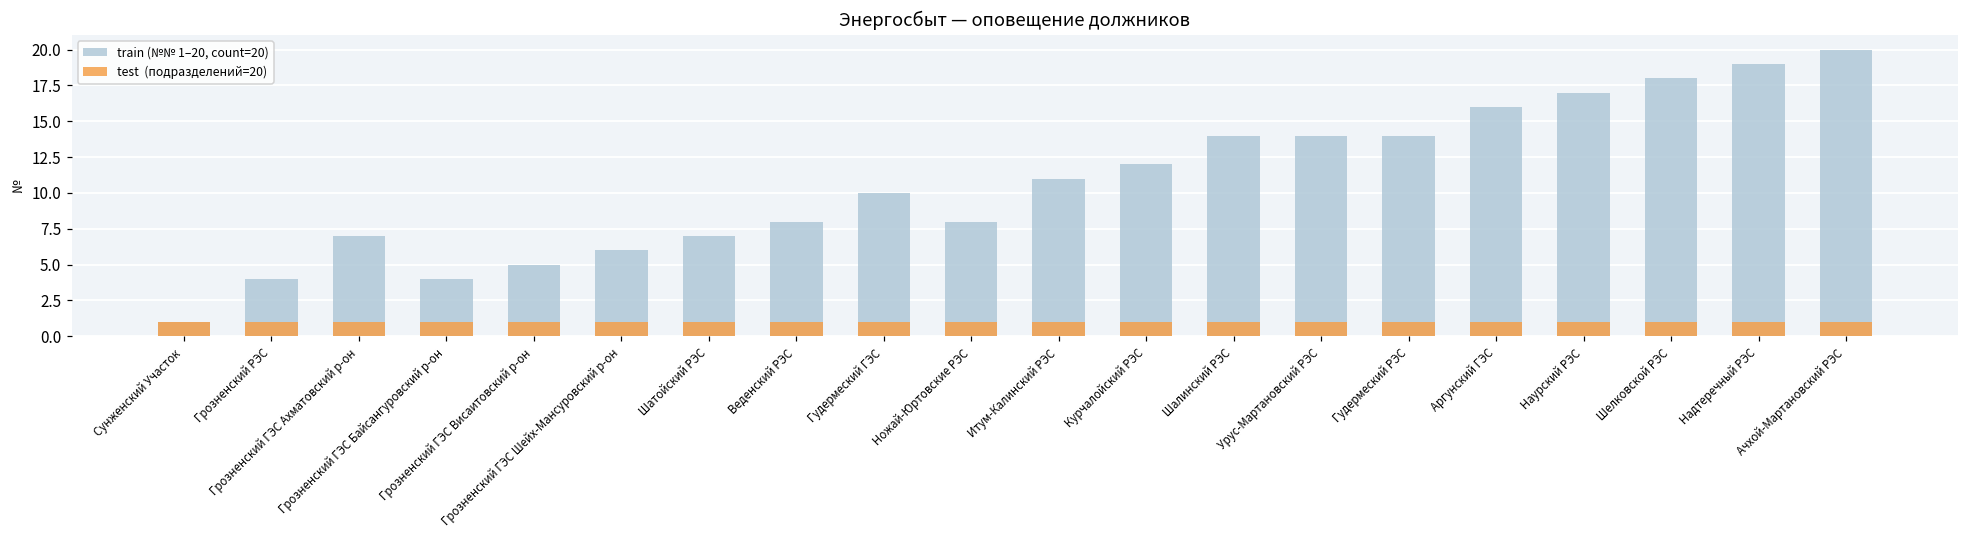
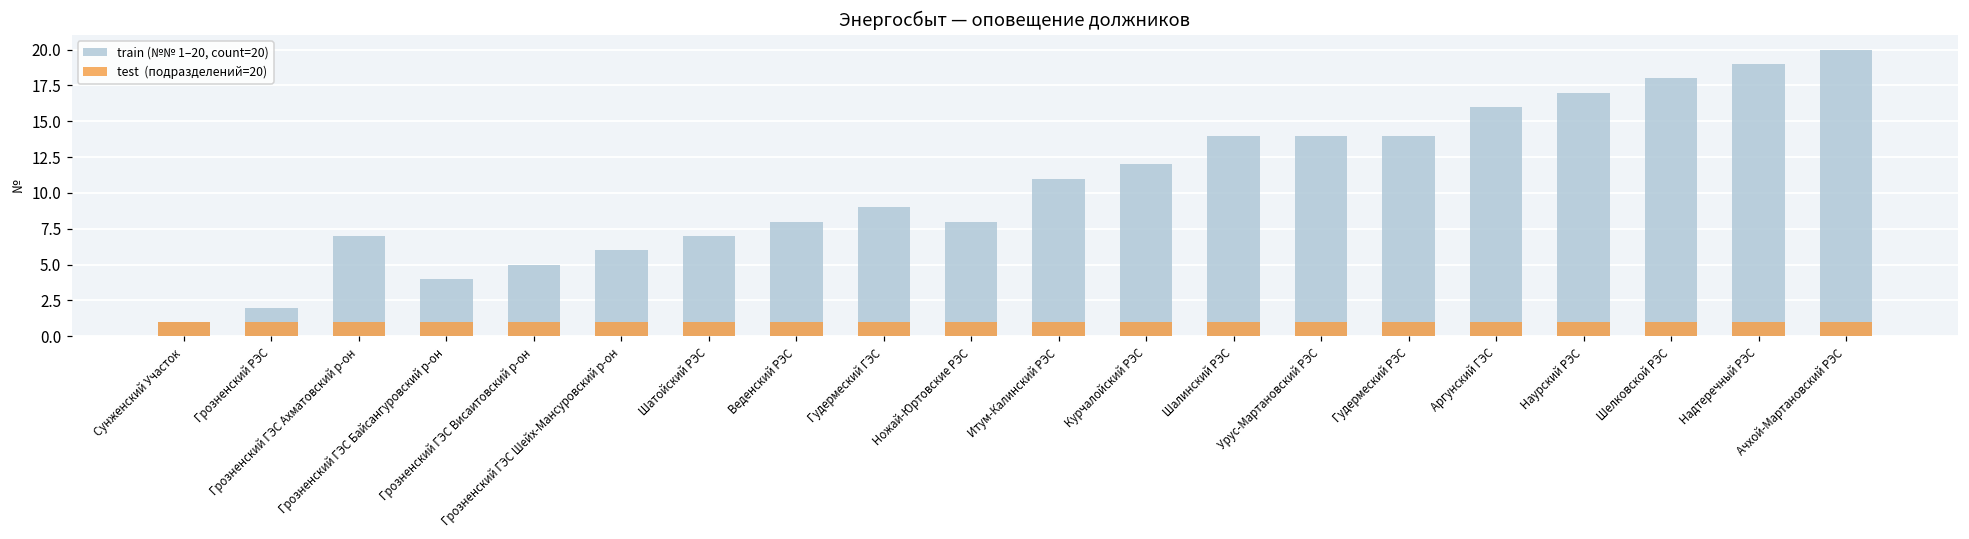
  {
    "train (№№ 1–20, count=20)": {
      "Сунженский Участок": 1,
-     "Грозненский РЭС": 4,
+     "Грозненский РЭС": 2,
      "Грозненский ГЭС Ахматовский р-он": 7,
      "Грозненский ГЭС Байсангуровский р-он": 4,
      "Грозненский ГЭС Висаитовский р-он": 5,
      "Грозненский ГЭС Шейх-Мансуровский р-он": 6,
      "Шатойский РЭС": 7,
      "Веденский РЭС": 8,
-     "Гудермеский ГЭС": 10,
+     "Гудермеский ГЭС": 9,
      "Ножай-Юртовские РЭС": 8,
      "Итум-Калинский РЭС": 11,
      "Курчалойский РЭС": 12,
      "Шалинский РЭС": 14,
      "Урус-Мартановский РЭС": 14,
      "Гудермеский РЭС": 14,
      "Аргунский ГЭС": 16,
      "Наурский РЭС": 17,
      "Шелковской РЭС": 18,
      "Надтеречный РЭС": 19,
      "Ачхой-Мартановский РЭС": 20
    },
    "test (подразделений=20)": {
      "Сунженский Участок": 1
    }
  }
